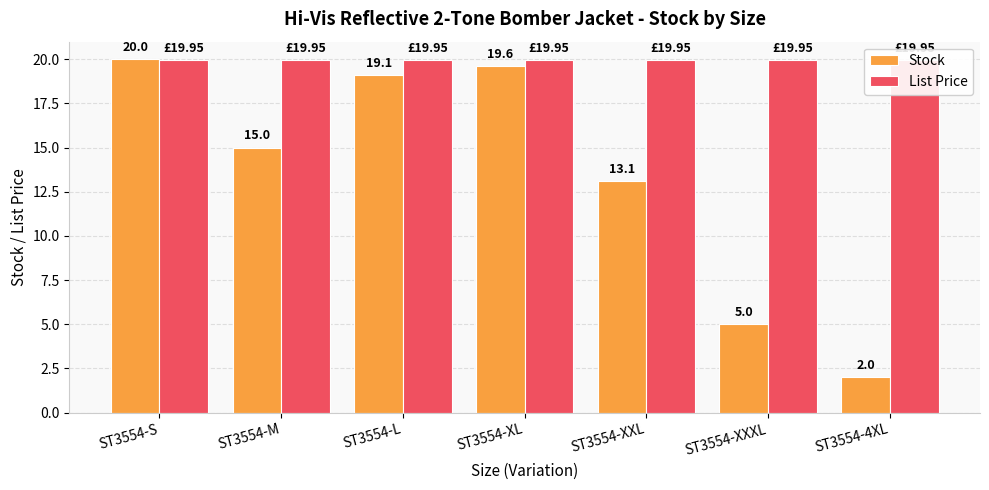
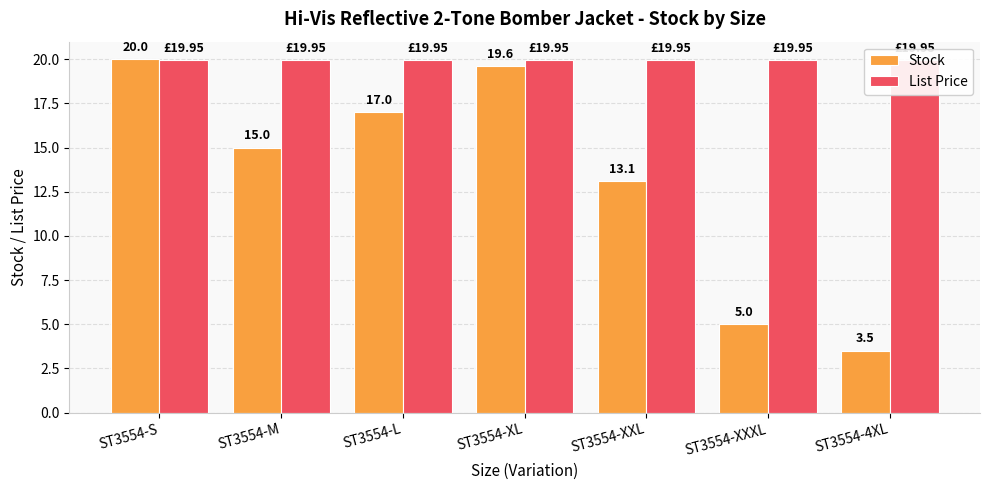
  {
    "Stock": {
      "ST3554-S": "20.0",
      "ST3554-M": "15.0",
-     "ST3554-L": "19.1",
+     "ST3554-L": "17.0",
      "ST3554-XL": "19.6",
      "ST3554-XXL": "13.1",
      "ST3554-XXXL": "5.0",
-     "ST3554-4XL": "2.0"
+     "ST3554-4XL": "3.5"
    },
    "List Price": {
      "ST3554-S": "£19.95",
      "ST3554-M": "£19.95",
      "ST3554-L": "£19.95",
      "ST3554-XL": "£19.95",
      "ST3554-XXL": "£19.95",
      "ST3554-XXXL": "£19.95"
    }
  }
